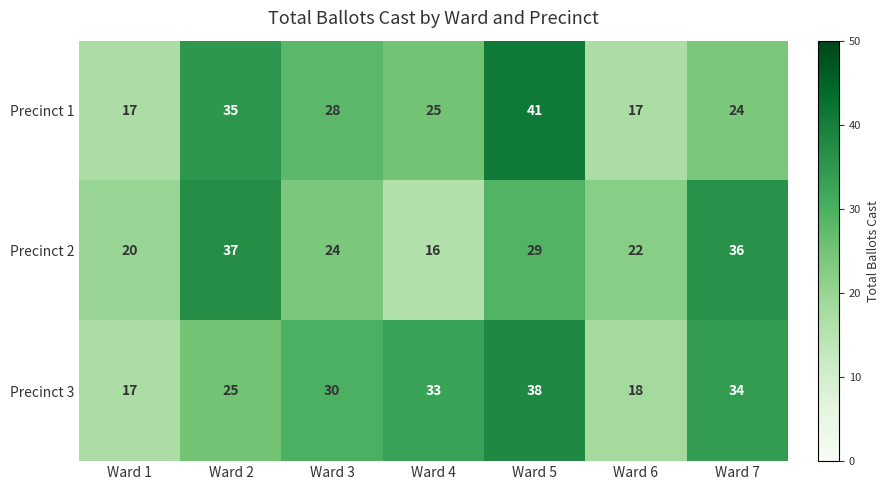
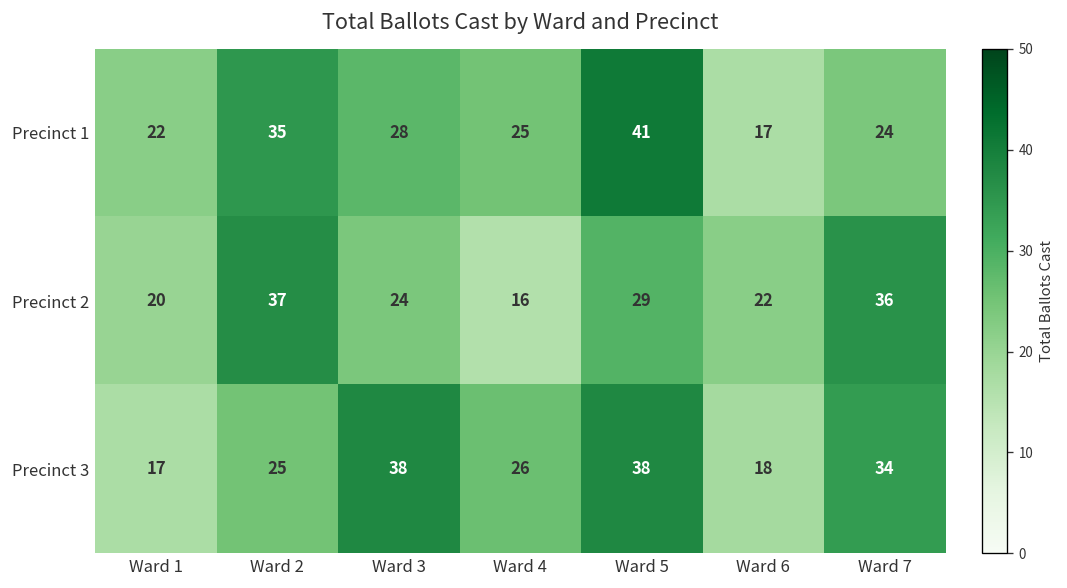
  {
    "Precinct 1": {
-     "Ward 1": 17,
+     "Ward 1": 22,
      "Ward 2": 35,
      "Ward 3": 28,
      "Ward 4": 25,
      "Ward 5": 41,
      "Ward 6": 17,
      "Ward 7": 24
    },
    "Precinct 2": {
      "Ward 1": 20,
      "Ward 2": 37,
      "Ward 3": 24,
      "Ward 4": 16,
      "Ward 5": 29,
      "Ward 6": 22,
      "Ward 7": 36
    },
    "Precinct 3": {
      "Ward 1": 17,
      "Ward 2": 25,
-     "Ward 3": 30,
-     "Ward 4": 33,
+     "Ward 3": 38,
+     "Ward 4": 26,
      "Ward 5": 38,
      "Ward 6": 18,
      "Ward 7": 34
    }
  }
